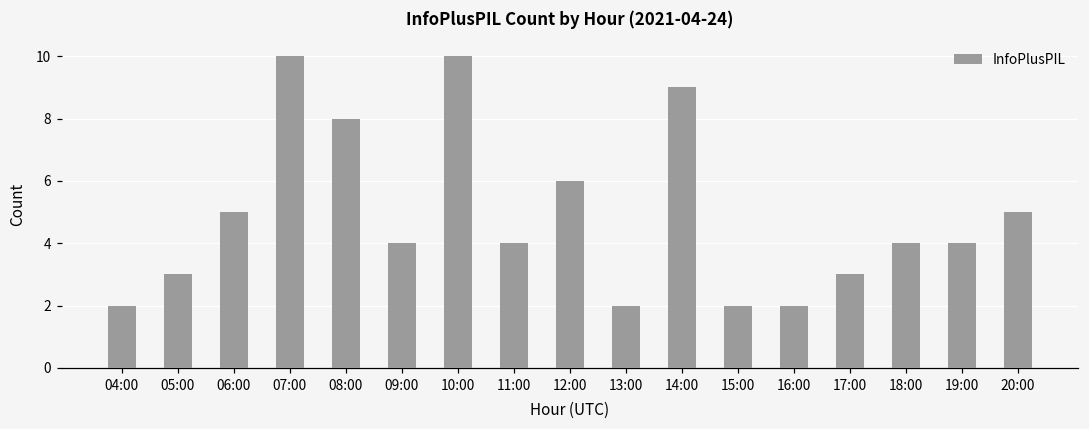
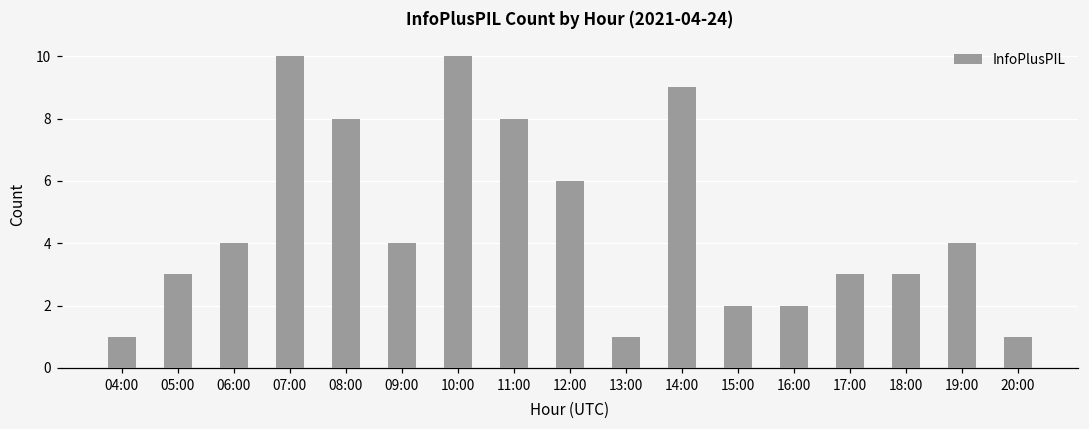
  {
-   "04:00": 2,
+   "04:00": 1,
    "05:00": 3,
-   "06:00": 5,
+   "06:00": 4,
    "07:00": 10,
    "08:00": 8,
    "09:00": 4,
    "10:00": 10,
-   "11:00": 4,
+   "11:00": 8,
    "12:00": 6,
-   "13:00": 2,
+   "13:00": 1,
    "14:00": 9,
    "15:00": 2,
    "16:00": 2,
    "17:00": 3,
-   "18:00": 4,
+   "18:00": 3,
    "19:00": 4,
-   "20:00": 5
+   "20:00": 1
  }
